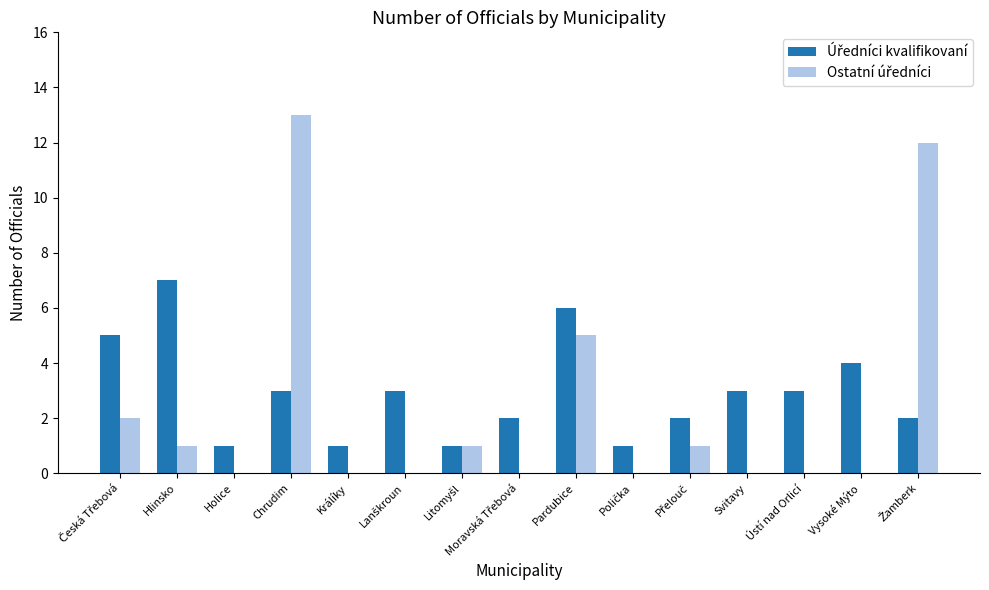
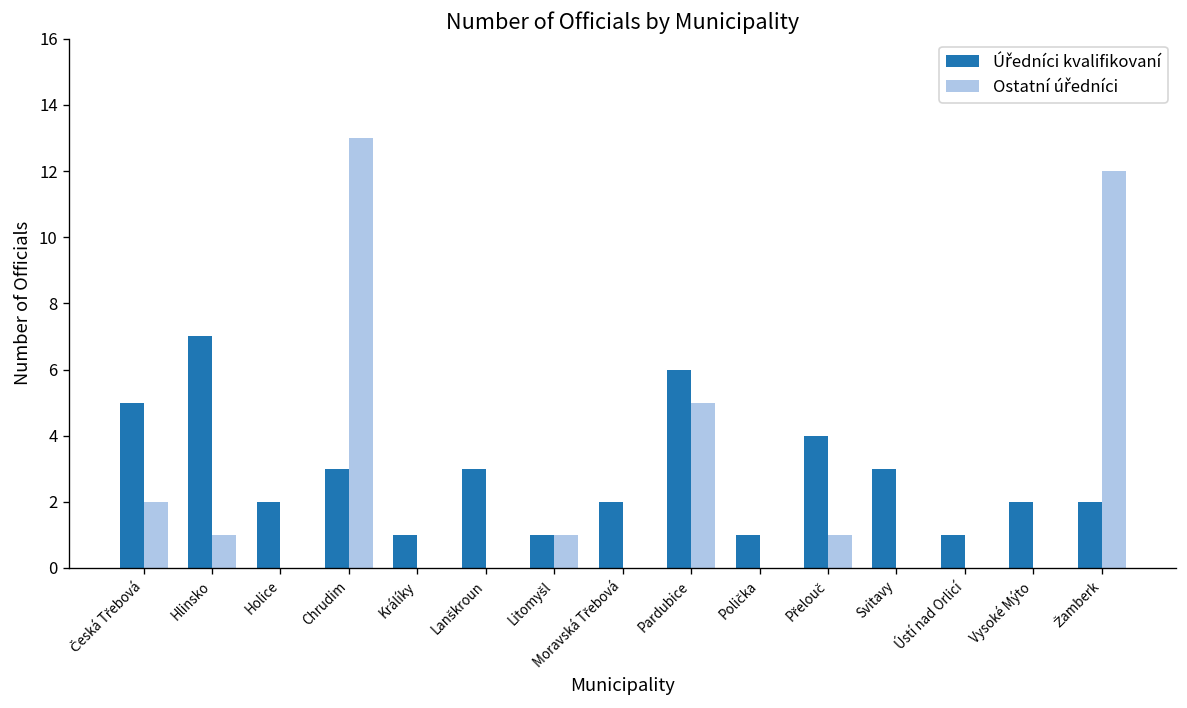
  {
    "Úředníci kvalifikovaní": {
      "Česká Třebová": 5,
      "Hlinsko": 7,
-     "Holice": 1,
+     "Holice": 2,
      "Chrudim": 3,
      "Králíky": 1,
      "Lanškroun": 3,
      "Litomyšl": 1,
      "Moravská Třebová": 2,
      "Pardubice": 6,
      "Polička": 1,
-     "Přelouč": 2,
+     "Přelouč": 4,
      "Svitavy": 3,
-     "Ústí nad Orlicí": 3,
-     "Vysoké Mýto": 4,
+     "Ústí nad Orlicí": 1,
+     "Vysoké Mýto": 2,
      "Žamberk": 2
    },
    "Ostatní úředníci": {
      "Česká Třebová": 2,
      "Hlinsko": 1,
      "Holice": 0,
      "Chrudim": 13,
      "Králíky": 0,
      "Lanškroun": 0,
      "Litomyšl": 1,
      "Moravská Třebová": 0,
      "Pardubice": 5,
      "Polička": 0,
      "Přelouč": 1,
      "Svitavy": 0,
      "Ústí nad Orlicí": 0,
      "Vysoké Mýto": 0,
      "Žamberk": 12
    }
  }
